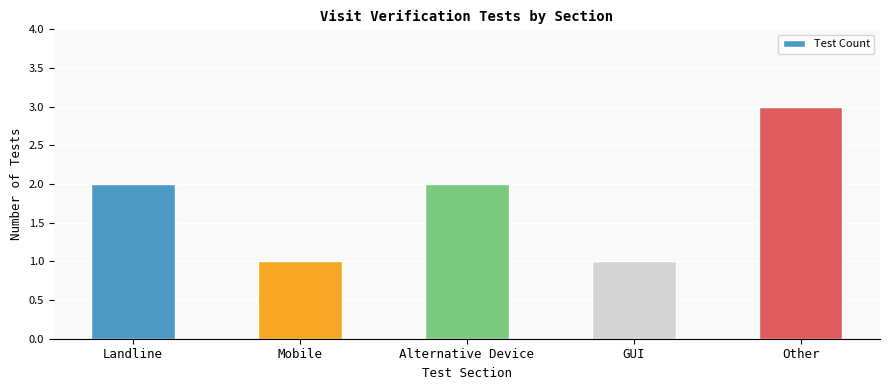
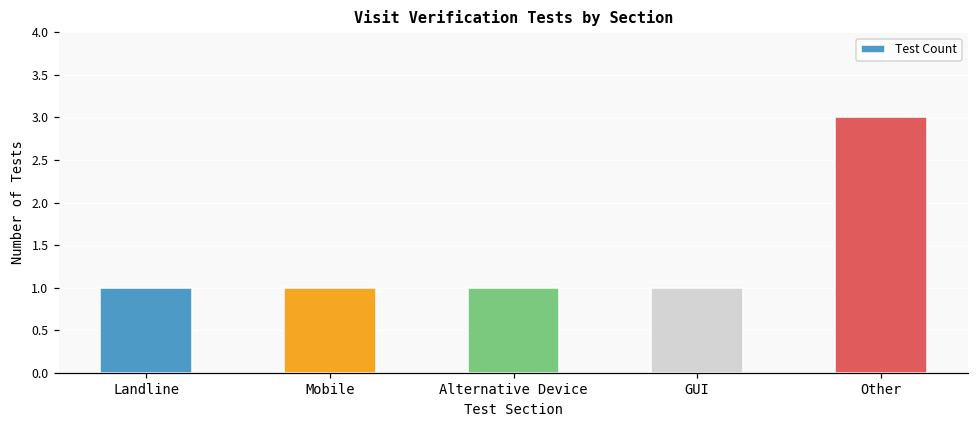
  {
-   "Landline": 2,
+   "Landline": 1,
    "Mobile": 1,
-   "Alternative Device": 2,
+   "Alternative Device": 1,
    "GUI": 1,
    "Other": 3
  }
